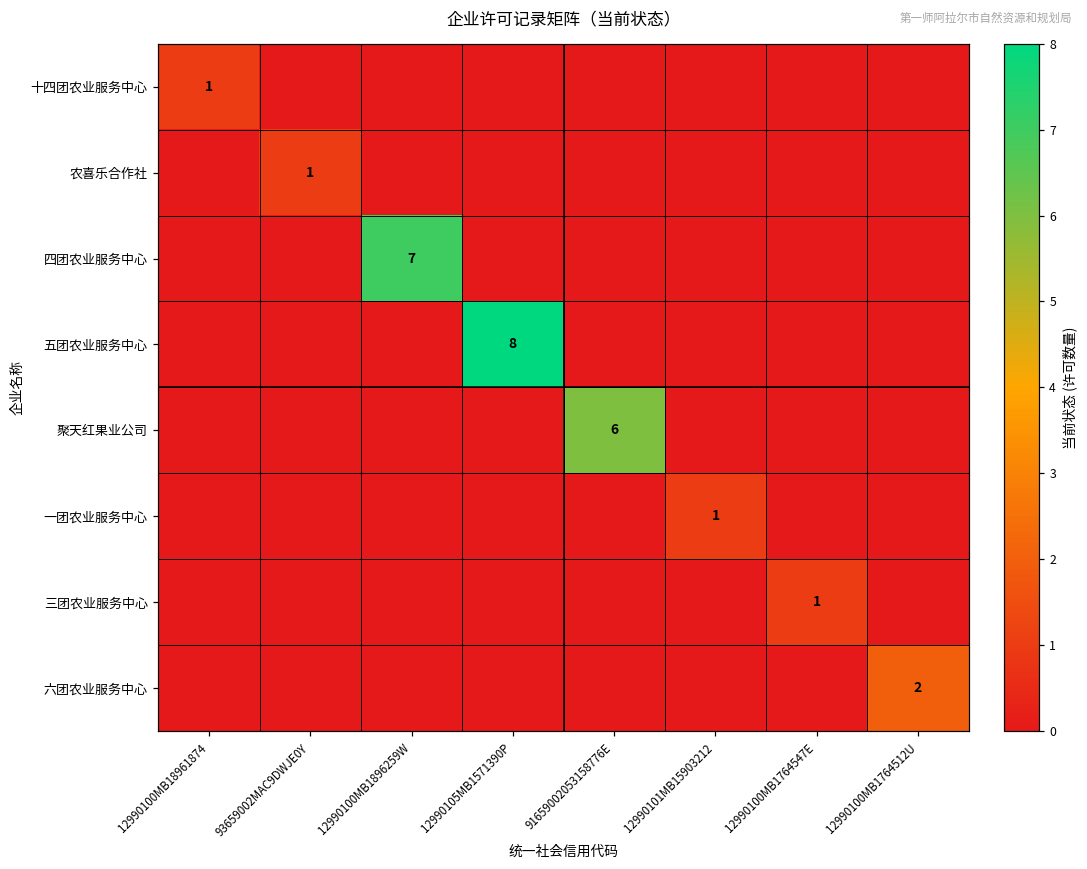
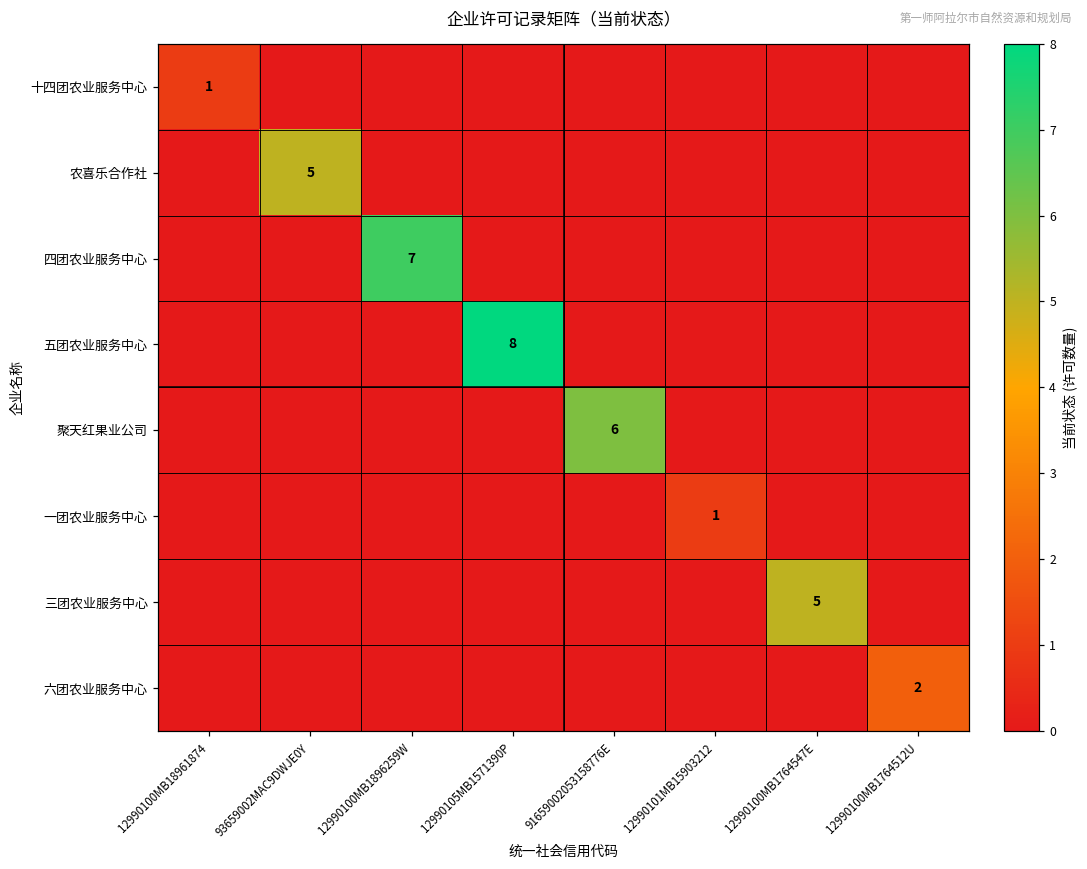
  {
    "十四团农业服务中心": {
      "12990100MB18961874": 1
    },
    "农喜乐合作社": {
-     "93659002MAC9DWJE0Y": 1
+     "93659002MAC9DWJE0Y": 5
    },
    "四团农业服务中心": {
      "12990100MB1896259W": 7
    },
    "五团农业服务中心": {
      "12990105MB1571390P": 8
    },
    "聚天红果业公司": {
      "91659002053158776E": 6
    },
    "一团农业服务中心": {
      "12990101MB15903212": 1
    },
    "三团农业服务中心": {
-     "12990100MB1764547E": 1
+     "12990100MB1764547E": 5
    },
    "六团农业服务中心": {
      "12990100MB1764512U": 2
    }
  }
